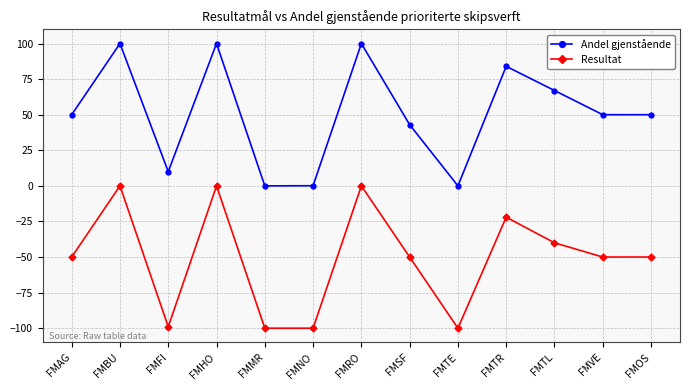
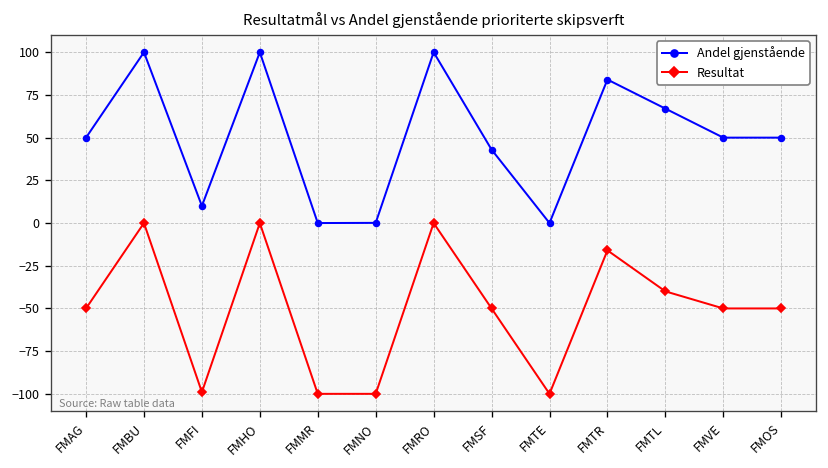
  {
    "Andel gjenstående": {
      "FMAG": 50,
      "FMBU": 100,
      "FMFI": 10,
      "FMHO": 100,
      "FMMR": 0,
      "FMNO": 0,
      "FMRO": 100,
      "FMSF": 43,
      "FMTE": 0,
      "FMTR": 84,
      "FMTL": 67,
      "FMVE": 50,
      "FMOS": 50
    },
    "Resultat": {
      "FMAG": -50,
      "FMBU": 0,
      "FMFI": -99,
      "FMHO": 0,
      "FMMR": -100,
      "FMNO": -100,
      "FMRO": 0,
      "FMSF": -50,
      "FMTE": -100,
-     "FMTR": -22,
+     "FMTR": -16,
      "FMTL": -40,
      "FMVE": -50,
      "FMOS": -50
    }
  }
